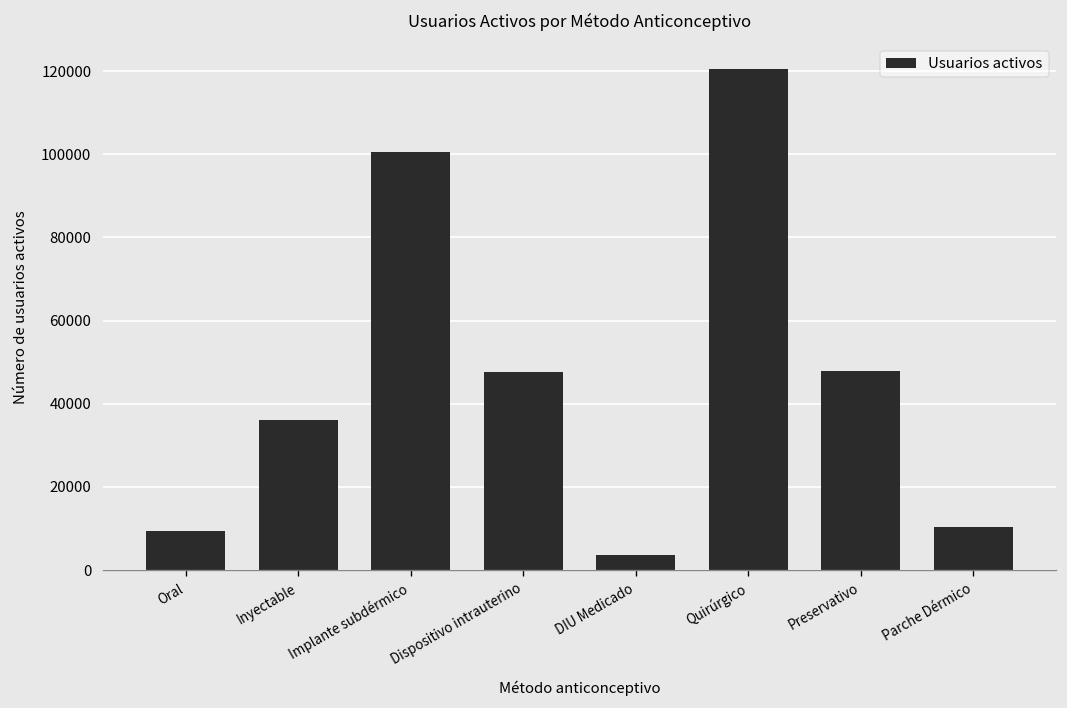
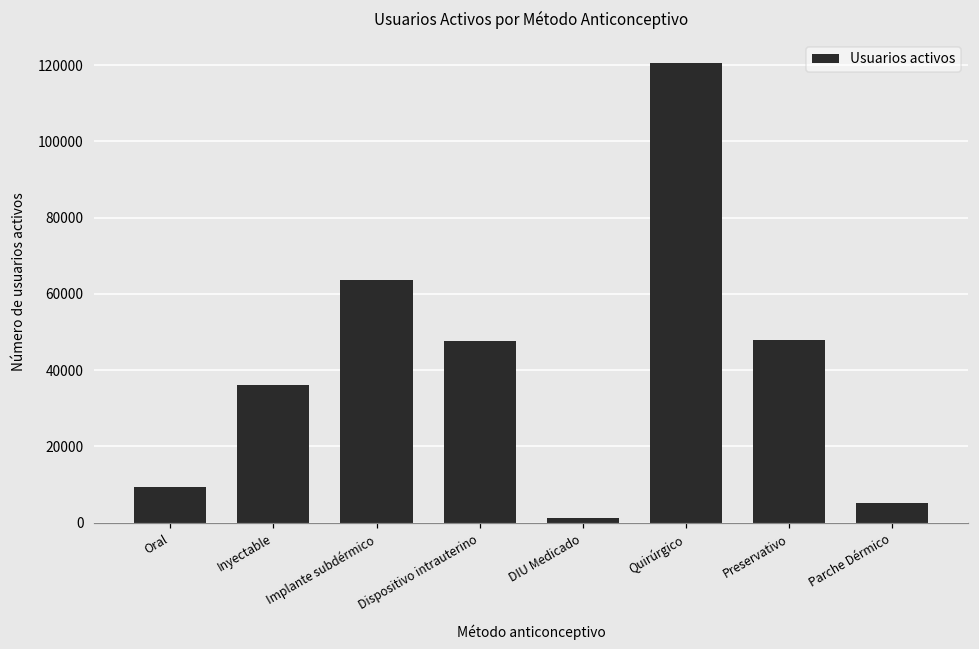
  {
    "Oral": 9000,
    "Inyectable": 36000,
-   "Implante subdérmico": 101000,
+   "Implante subdérmico": 64000,
    "Dispositivo intrauterino": 48000,
-   "DIU Medicado": 4000,
+   "DIU Medicado": 1000,
    "Quirúrgico": 121000,
    "Preservativo": 48000,
-   "Parche Dérmico": 10000
+   "Parche Dérmico": 5000
  }
